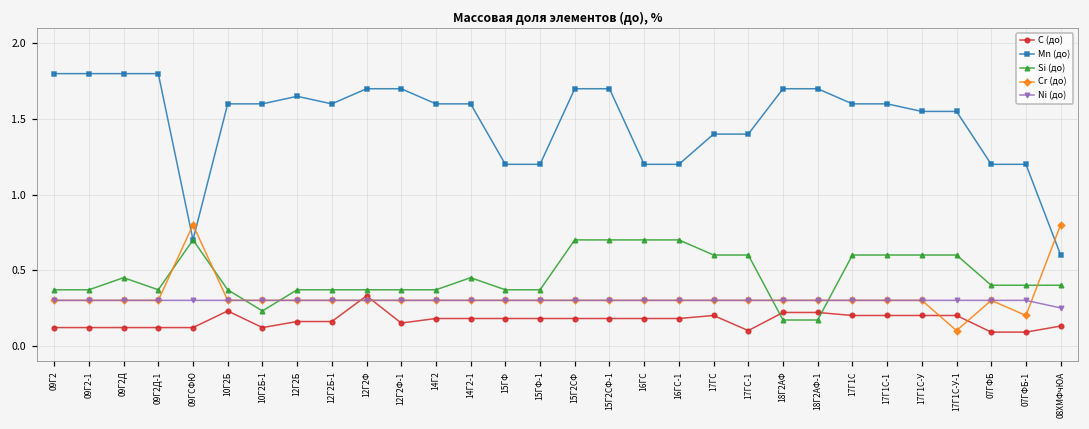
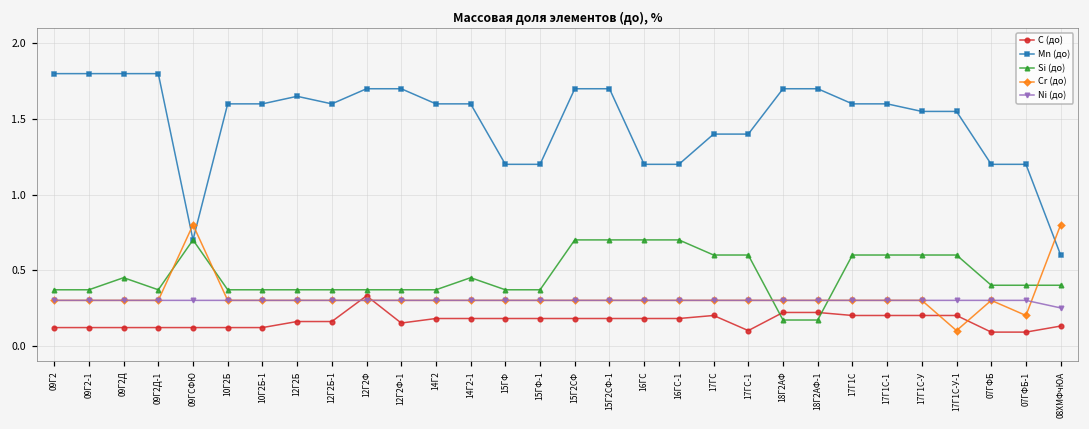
  {
    "C (до)": {
      "09Г2": 0.12,
      "09Г2-1": 0.12,
      "09Г2Д": 0.12,
      "09Г2Д-1": 0.12,
      "09ГСФЮ": 0.12,
-     "10Г2Б": 0.23,
+     "10Г2Б": 0.12,
      "10Г2Б-1": 0.12,
      "12Г2Б": 0.16,
      "12Г2Б-1": 0.16,
      "12Г2Ф": 0.33,
      "12Г2Ф-1": 0.15,
      "14Г2": 0.18,
      "14Г2-1": 0.18,
      "15ГФ": 0.18,
      "15ГФ-1": 0.18,
      "15Г2СФ": 0.18,
      "15Г2СФ-1": 0.18,
      "16ГС": 0.18,
      "16ГС-1": 0.18,
      "17ГС": 0.20,
      "17ГС-1": 0.10,
      "18Г2АФ": 0.22,
      "18Г2АФ-1": 0.22,
      "17Г1С": 0.20,
      "17Г1С-1": 0.20,
      "17Г1С-У": 0.20,
      "17Г1С-У-1": 0.20,
      "07ГФБ": 0.09,
      "07ГФБ-1": 0.09,
      "08ХМФчЮА": 0.13
    },
    "Mn (до)": {
      "09Г2": 1.80,
      "09Г2-1": 1.80,
      "09Г2Д": 1.80,
      "09Г2Д-1": 1.80,
      "10Г2Б": 1.60,
      "10Г2Б-1": 1.60,
      "12Г2Б": 1.65,
      "12Г2Б-1": 1.60,
      "12Г2Ф": 1.70,
      "12Г2Ф-1": 1.70,
      "14Г2": 1.60,
      "14Г2-1": 1.60,
      "15ГФ": 1.20,
      "15ГФ-1": 1.20,
      "15Г2СФ": 1.70,
      "15Г2СФ-1": 1.70,
      "16ГС": 1.20,
      "16ГС-1": 1.20,
      "17ГС": 1.40,
      "17ГС-1": 1.40,
      "18Г2АФ": 1.70,
      "18Г2АФ-1": 1.70,
      "17Г1С": 1.60,
      "17Г1С-1": 1.60,
      "17Г1С-У": 1.55,
      "17Г1С-У-1": 1.55,
      "07ГФБ": 1.20,
      "07ГФБ-1": 1.20,
      "08ХМФчЮА": 0.60
    },
    "Si (до)": {
      "09Г2": 0.37,
      "09Г2-1": 0.37,
      "09Г2Д": 0.45,
      "09Г2Д-1": 0.37,
      "10Г2Б": 0.37,
-     "10Г2Б-1": 0.23,
+     "10Г2Б-1": 0.37,
      "12Г2Б": 0.37,
      "12Г2Б-1": 0.37,
      "12Г2Ф": 0.37,
      "12Г2Ф-1": 0.37,
      "14Г2": 0.37,
      "14Г2-1": 0.45,
      "15ГФ": 0.37,
      "15ГФ-1": 0.37,
      "15Г2СФ": 0.70,
      "15Г2СФ-1": 0.70,
      "16ГС": 0.70,
      "16ГС-1": 0.70,
      "17ГС": 0.60,
      "17ГС-1": 0.60,
      "18Г2АФ": 0.17,
      "18Г2АФ-1": 0.17,
      "17Г1С": 0.60,
      "17Г1С-1": 0.60,
      "17Г1С-У": 0.60,
      "17Г1С-У-1": 0.60,
      "07ГФБ": 0.40,
      "07ГФБ-1": 0.40,
      "08ХМФчЮА": 0.40
    },
    "Cr (до)": {
      "09ГСФЮ": 0.80,
      "17Г1С-У-1": 0.10,
      "07ГФБ-1": 0.20,
      "08ХМФчЮА": 0.80
    },
    "Ni (до)": {
      "09ГСФЮ": 0.30,
      "17Г1С-У-1": 0.30,
      "07ГФБ-1": 0.30,
      "08ХМФчЮА": 0.25
    }
  }
